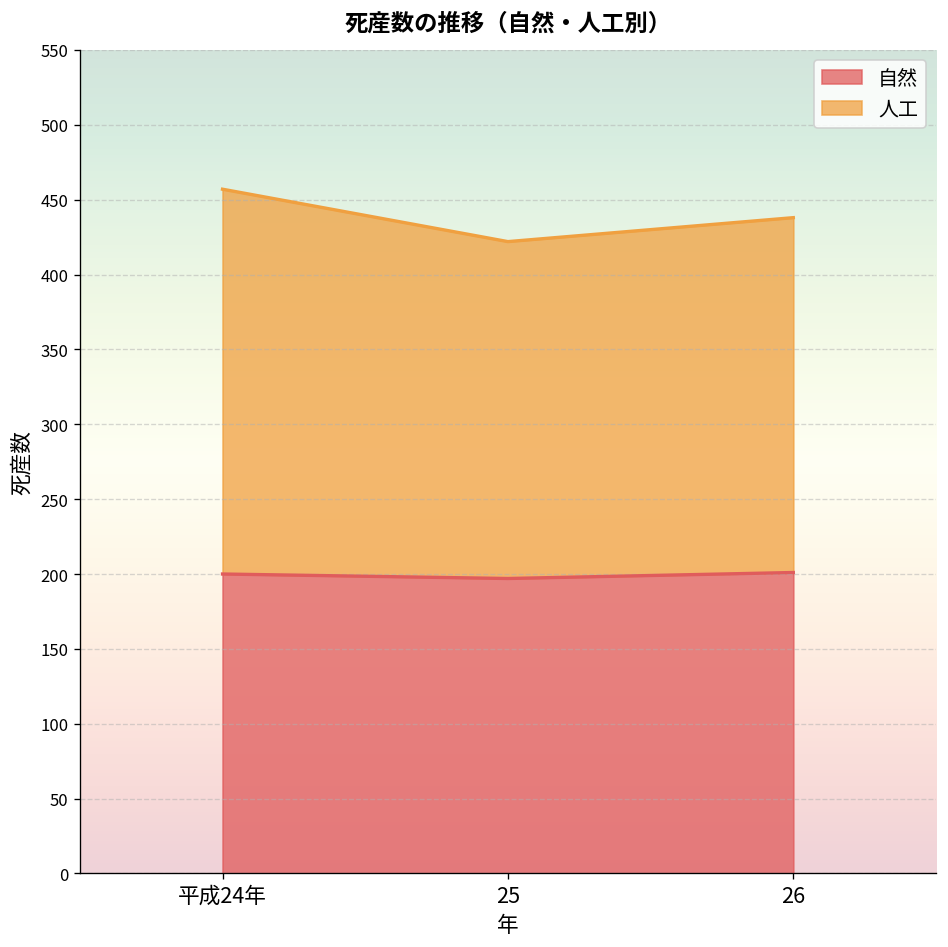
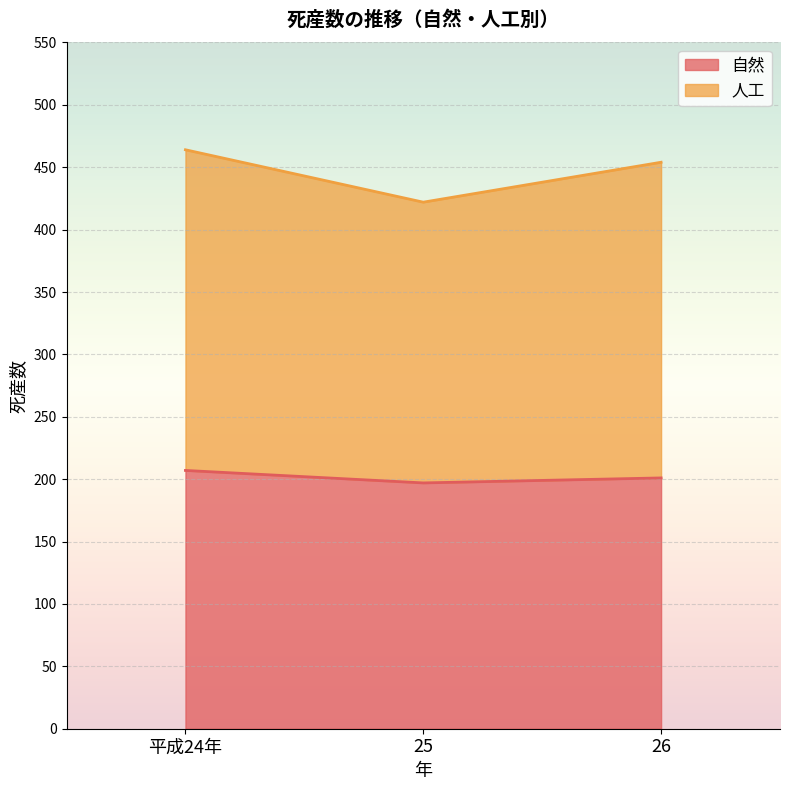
  {
    "自然": {
-     "平成24年": 200,
+     "平成24年": 207,
      "25": 197,
      "26": 201
    },
    "人工": {
      "平成24年": 257,
      "25": 225,
-     "26": 237
+     "26": 253
    }
  }
